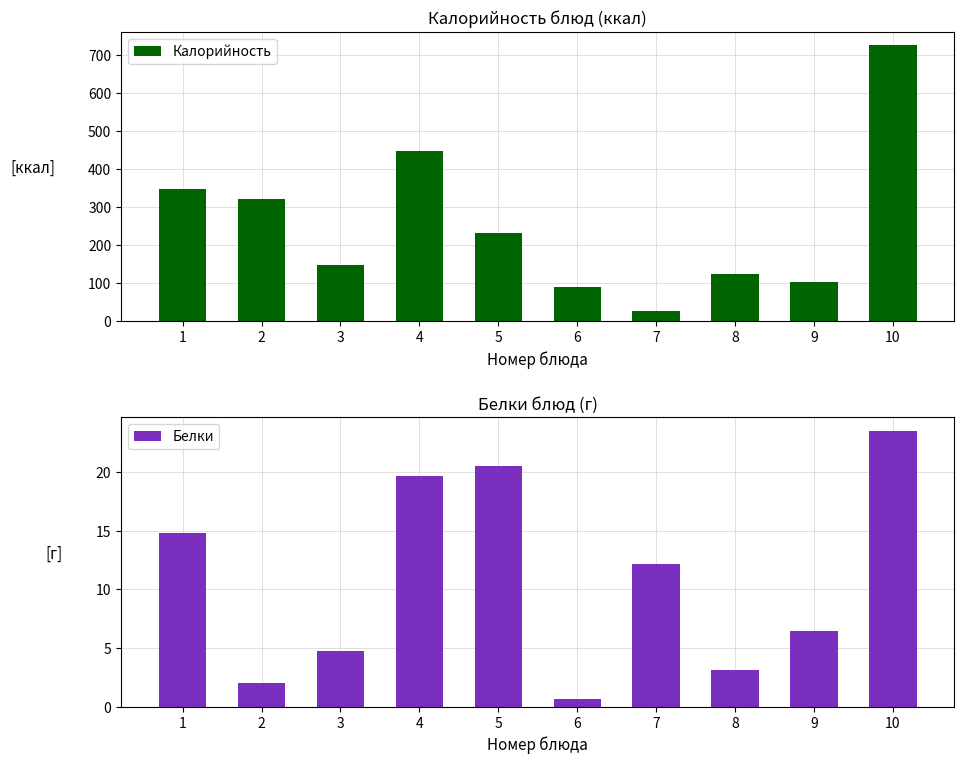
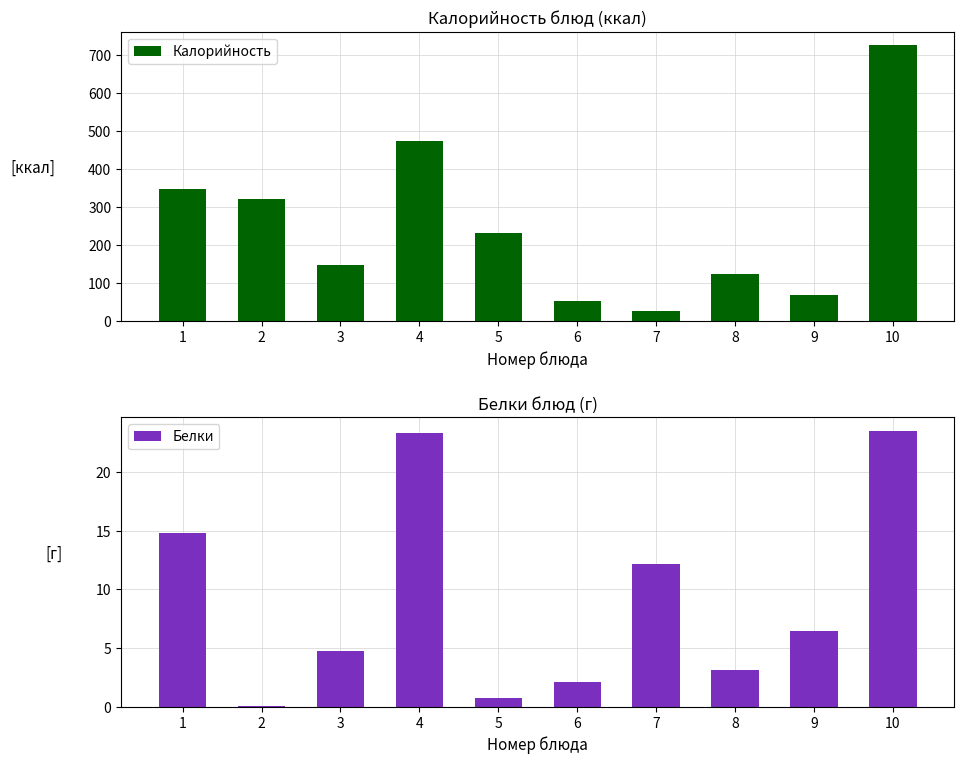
  {
    "Калорийность блюд (ккал)": {
      "1": 350,
      "2": 320,
      "3": 150,
-     "4": 450,
+     "4": 470,
      "5": 230,
-     "6": 90,
+     "6": 50,
      "7": 30,
      "8": 120,
-     "9": 100,
+     "9": 70,
      "10": 720
    },
    "Белки блюд (г)": {
      "1": 14.8,
-     "2": 2.0,
+     "2": 0.1,
      "3": 4.8,
-     "4": 19.7,
-     "5": 20.5,
-     "6": 0.7,
+     "4": 23.3,
+     "5": 0.8,
+     "6": 2.2,
      "7": 12.1,
      "8": 3.2,
      "9": 6.5,
      "10": 23.5
    }
  }
